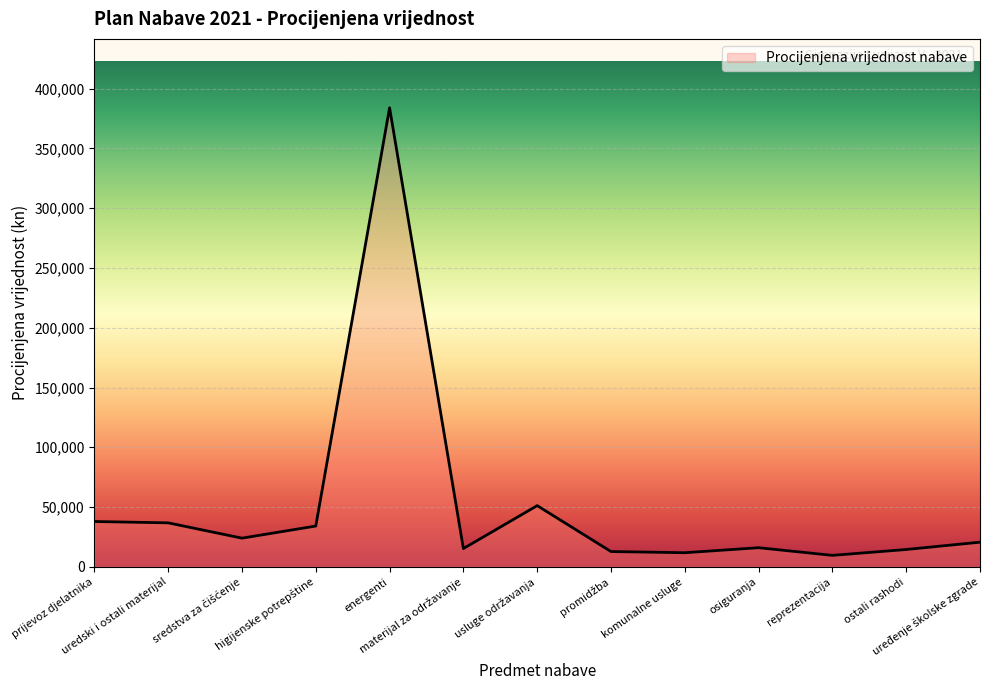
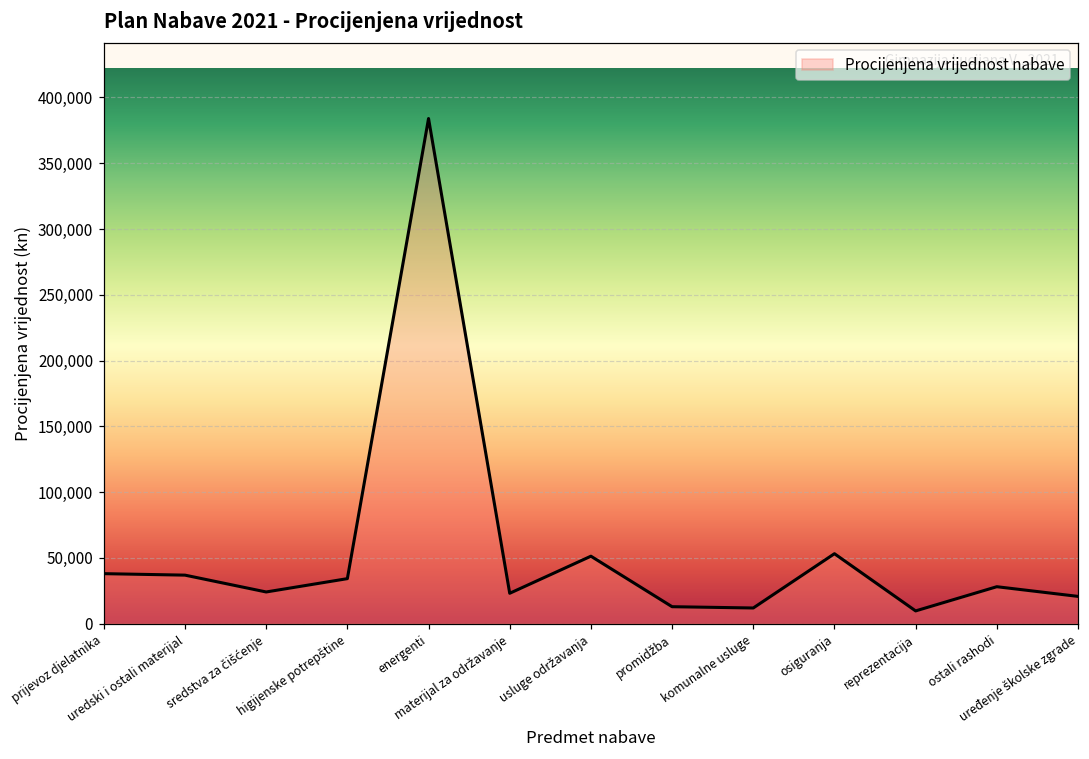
  {
    "prijevoz djelatnika": "38,000",
    "uredski i ostali materijal": "37,000",
    "sredstva za čišćenje": "24,000",
    "higijenske potrepštine": "34,000",
    "energenti": "384,000",
-   "materijal za održavanje": "15,000",
+   "materijal za održavanje": "23,000",
    "usluge održavanja": "51,000",
    "promidžba": "13,000",
    "komunalne usluge": "12,000",
-   "osiguranja": "16,000",
+   "osiguranja": "53,000",
    "reprezentacija": "10,000",
-   "ostali rashodi": "14,000",
+   "ostali rashodi": "28,000",
    "uređenje školske zgrade": "21,000"
  }
